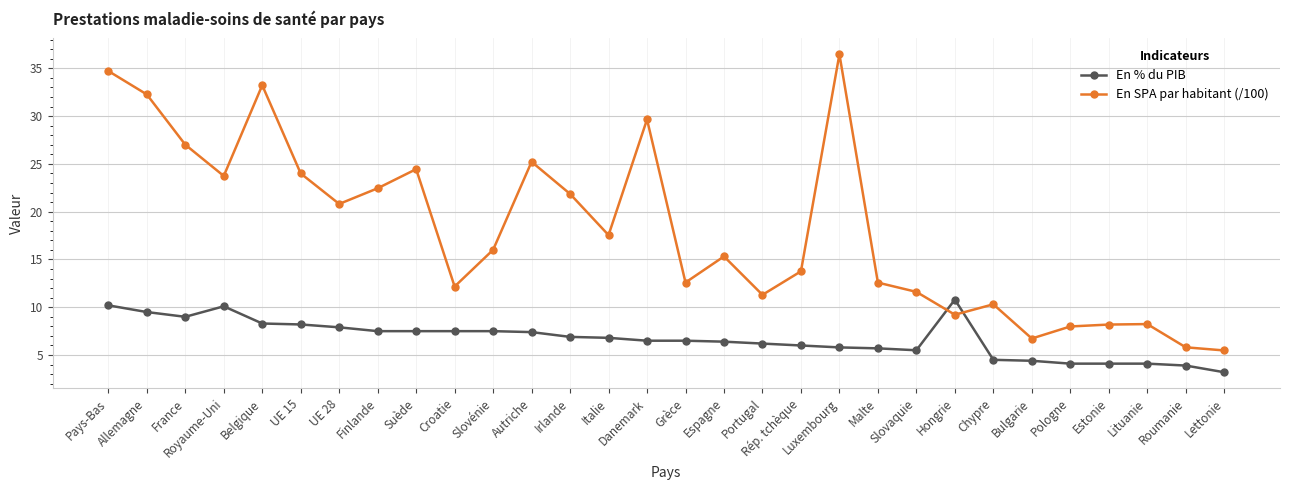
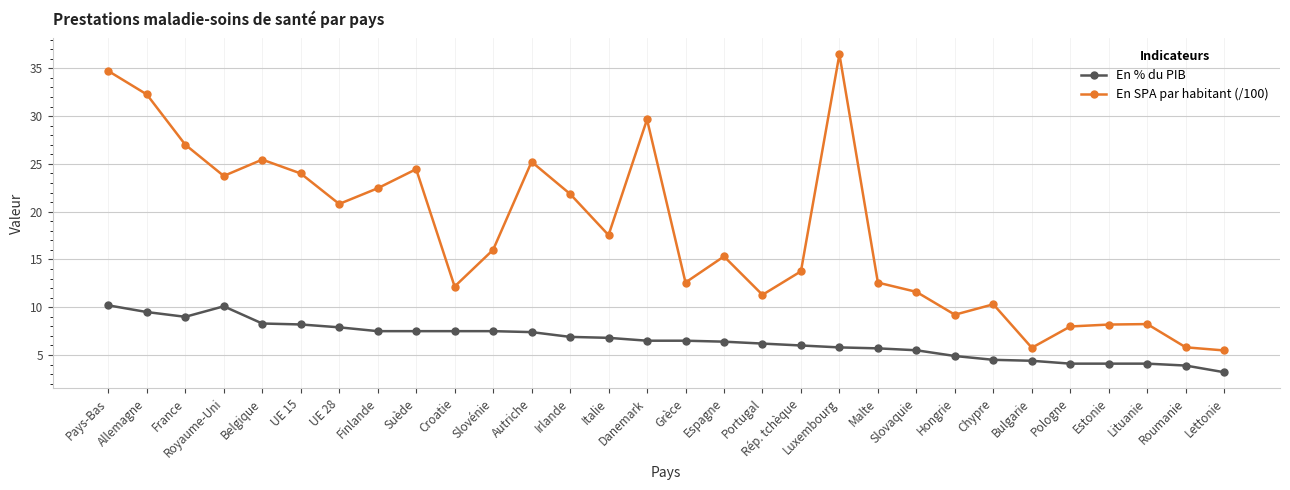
  {
    "En % du PIB": {
      "Pays-Bas": 10,
      "Allemagne": 10,
      "France": 9,
      "Royaume-Uni": 10,
      "Belgique": 8,
      "UE 15": 8,
      "UE 28": 8,
      "Finlande": 8,
      "Suède": 8,
      "Croatie": 8,
      "Slovénie": 8,
      "Autriche": 7,
      "Irlande": 7,
      "Italie": 7,
      "Danemark": 7,
      "Grèce": 7,
      "Espagne": 6,
      "Portugal": 6,
      "Rép. tchèque": 6,
      "Luxembourg": 6,
      "Malte": 6,
      "Slovaquie": 6,
-     "Hongrie": 11,
+     "Hongrie": 5,
      "Chypre": 5,
      "Bulgarie": 4,
      "Pologne": 4,
      "Estonie": 4,
      "Lituanie": 4,
      "Roumanie": 4,
      "Lettonie": 3
    },
    "En SPA par habitant (/100)": {
      "Pays-Bas": 35,
      "Allemagne": 32,
      "France": 27,
      "Royaume-Uni": 24,
-     "Belgique": 33,
+     "Belgique": 25,
      "UE 15": 24,
      "UE 28": 21,
      "Finlande": 22,
      "Suède": 24,
      "Croatie": 12,
      "Slovénie": 16,
      "Autriche": 25,
      "Irlande": 22,
      "Italie": 18,
      "Danemark": 30,
      "Grèce": 13,
      "Espagne": 15,
      "Portugal": 11,
      "Rép. tchèque": 14,
      "Luxembourg": 36,
      "Malte": 13,
      "Slovaquie": 12,
      "Hongrie": 9,
      "Chypre": 10,
-     "Bulgarie": 7,
+     "Bulgarie": 6,
      "Pologne": 8,
      "Estonie": 8,
      "Lituanie": 8,
      "Roumanie": 6,
      "Lettonie": 5
    }
  }
